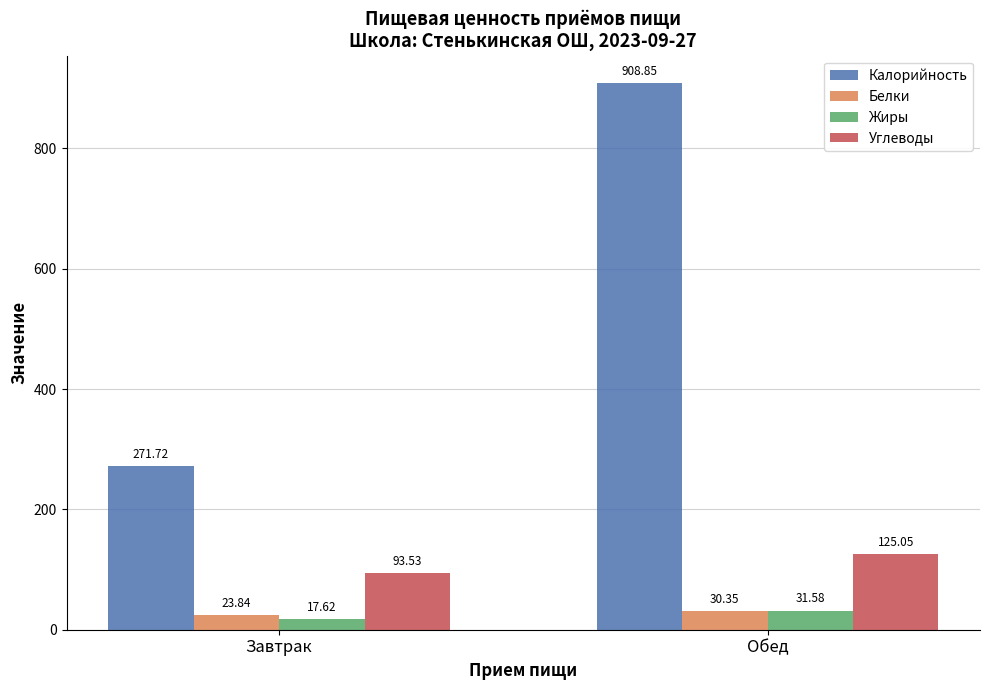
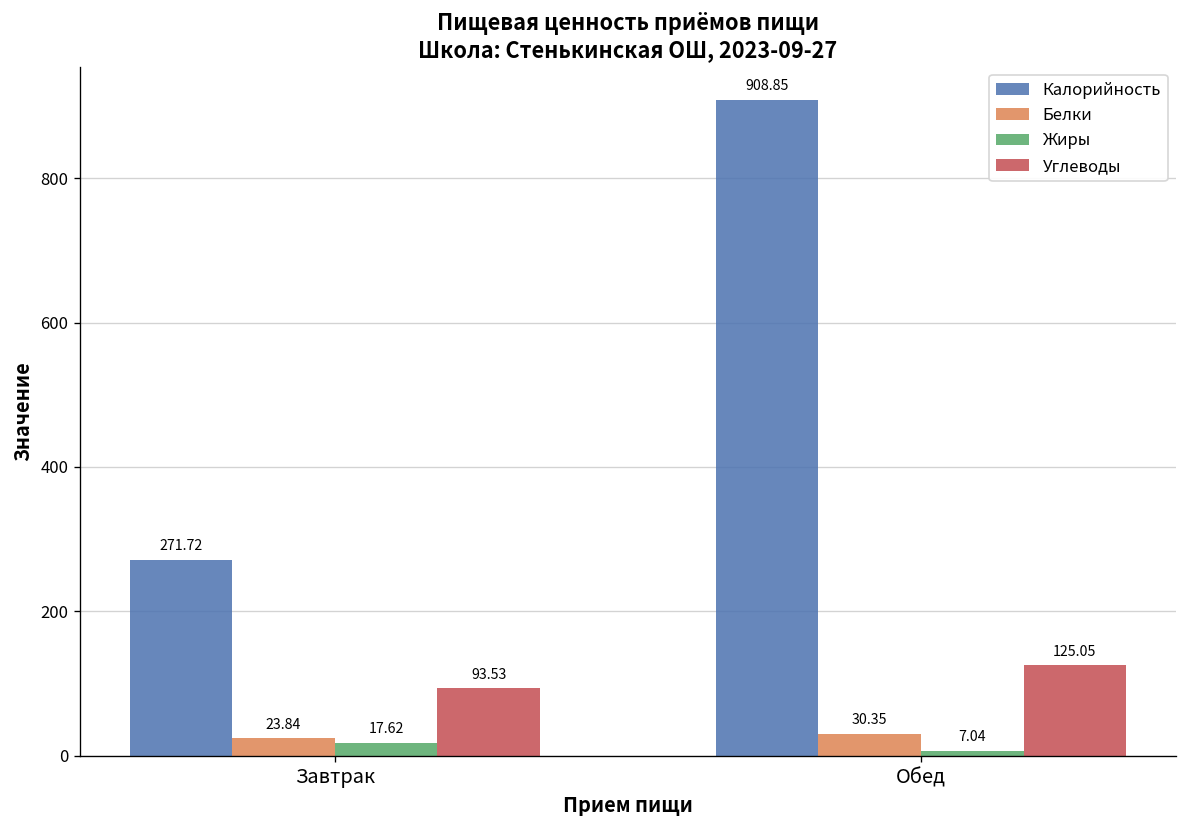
  {
    "Калорийность": {
      "Завтрак": 271.72,
      "Обед": 908.85
    },
    "Жиры": {
      "Завтрак": 17.62,
-     "Обед": 31.58
+     "Обед": 7.04
    }
  }
